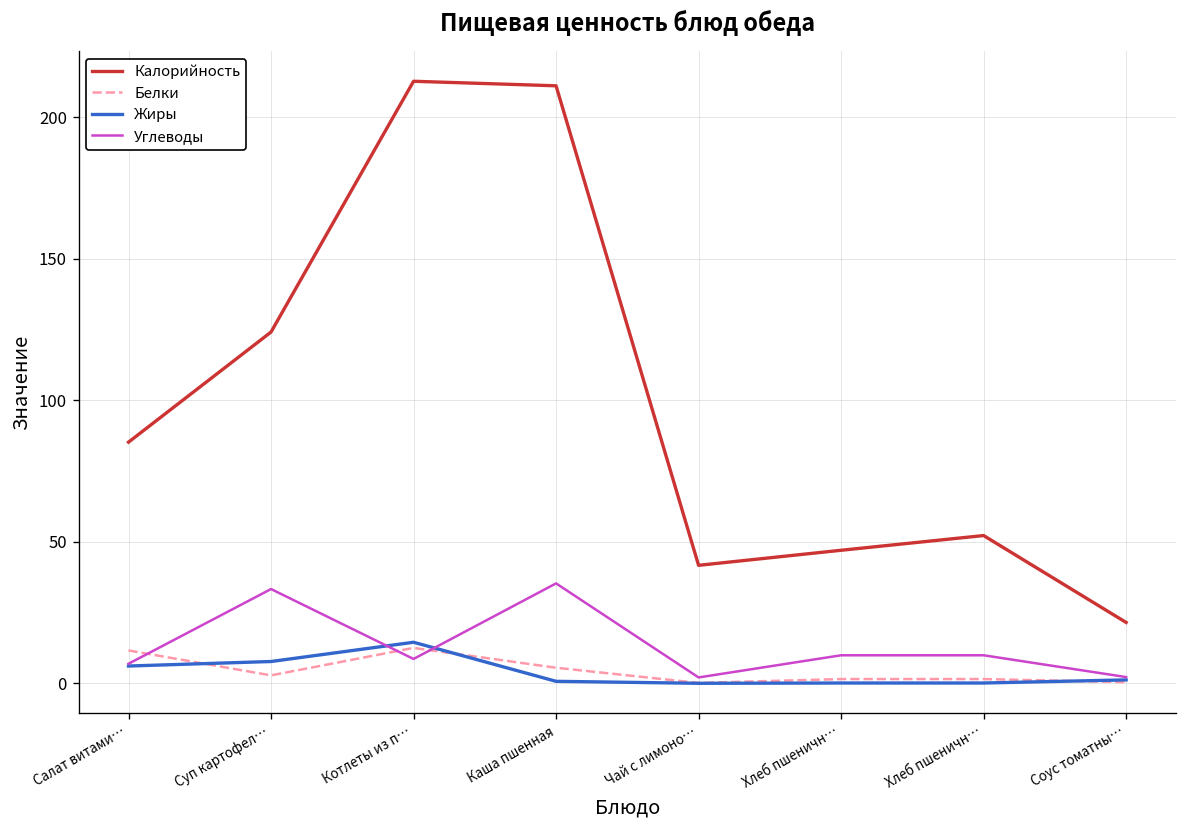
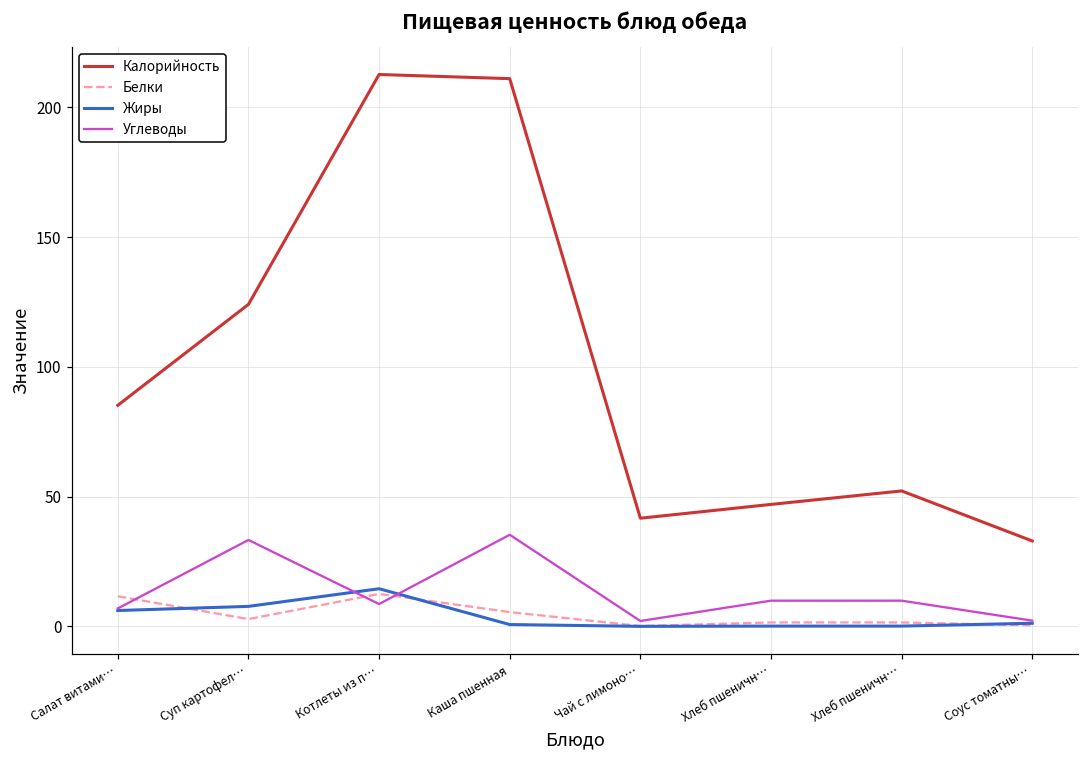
  {
    "Калорийность": {
      "Салат витами…": 85,
      "Суп картофел…": 124,
      "Котлеты из п…": 213,
      "Каша пшенная": 211,
      "Чай с лимоно…": 42,
-     "Соус томатны…": 22
+     "Соус томатны…": 33
    },
    "Белки": {
      "Салат витами…": 12,
      "Суп картофел…": 3,
      "Котлеты из п…": 13,
      "Каша пшенная": 6
    },
    "Жиры": {
      "Суп картофел…": 8,
      "Котлеты из п…": 15,
      "Каша пшенная": 1
    },
    "Углеводы": {
      "Суп картофел…": 33,
      "Котлеты из п…": 9,
      "Каша пшенная": 35,
      "Чай с лимоно…": 2
    }
  }
